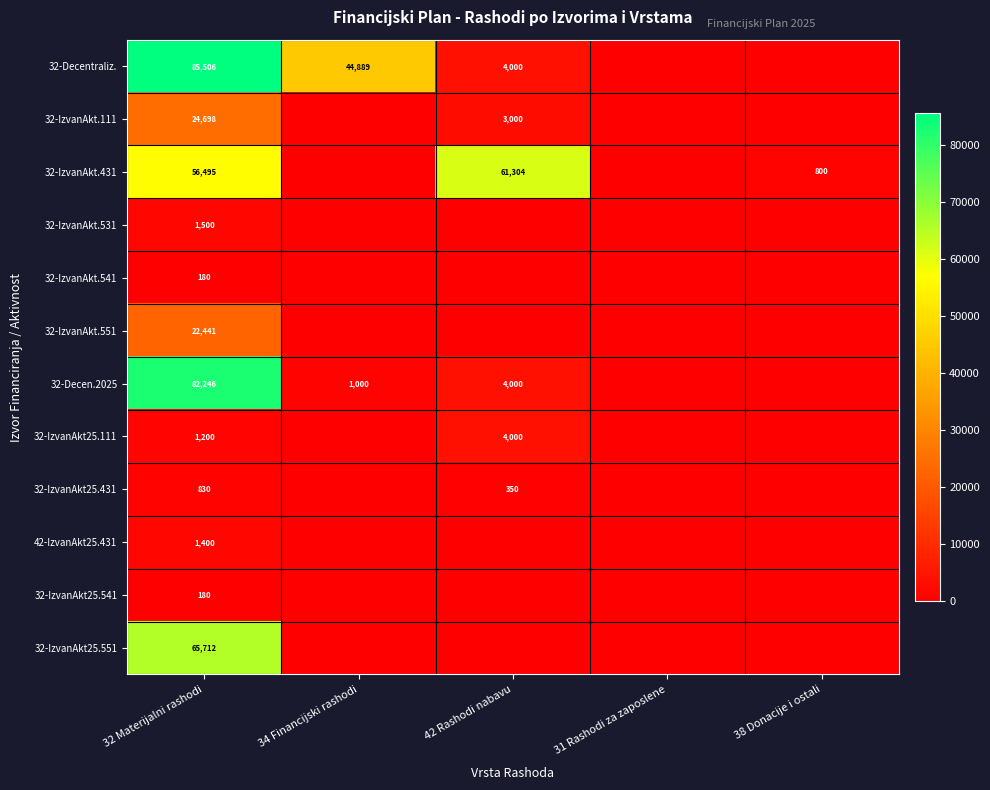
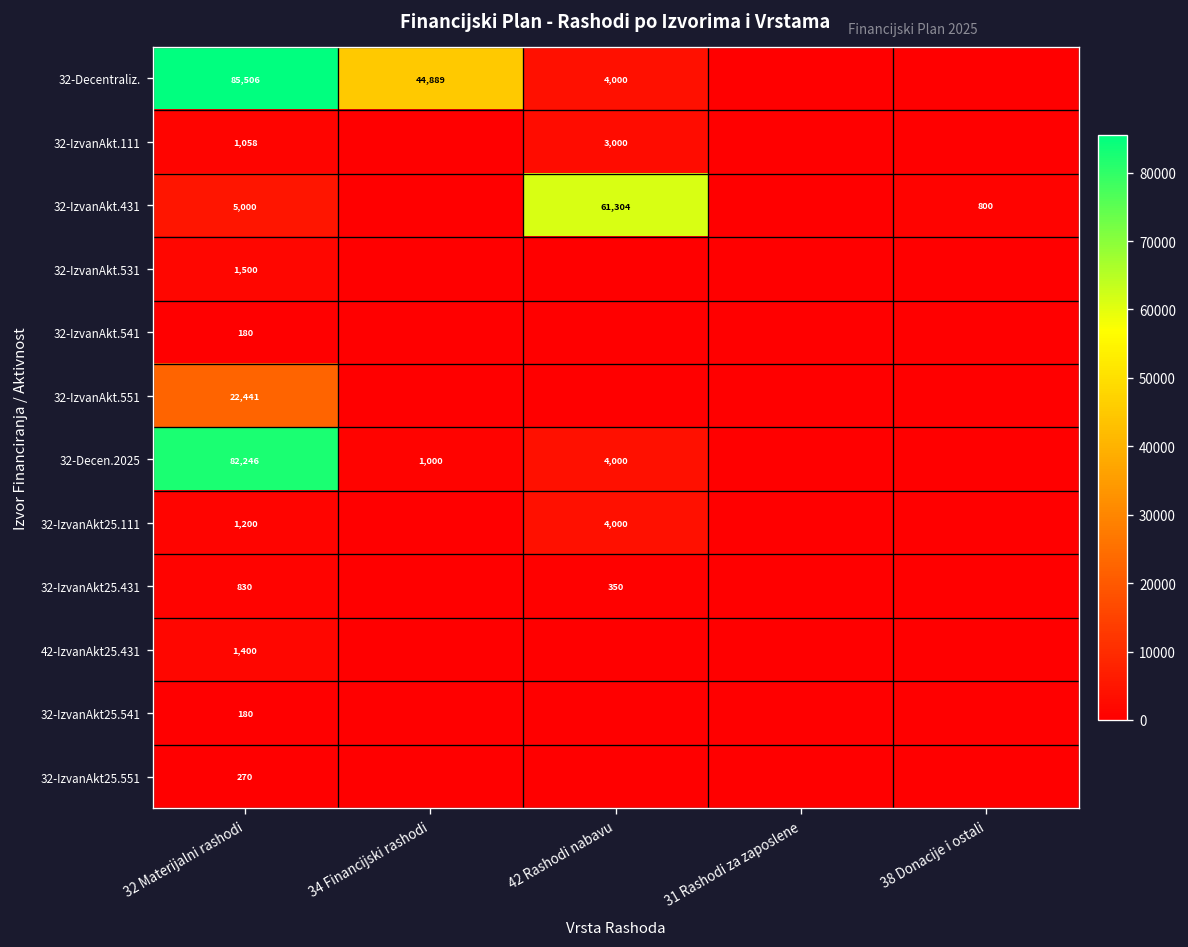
  {
    "32-Decentraliz.": {
      "32 Materijalni rashodi": "85,506",
      "34 Financijski rashodi": "44,889",
      "42 Rashodi nabavu": "4,000"
    },
    "32-IzvanAkt.111": {
-     "32 Materijalni rashodi": "24,698",
+     "32 Materijalni rashodi": "1,058",
      "42 Rashodi nabavu": "3,000"
    },
    "32-IzvanAkt.431": {
-     "32 Materijalni rashodi": "56,495",
+     "32 Materijalni rashodi": "5,000",
      "42 Rashodi nabavu": "61,304",
      "38 Donacije i ostali": "800"
    },
    "32-IzvanAkt.531": {
      "32 Materijalni rashodi": "1,500"
    },
    "32-IzvanAkt.541": {
      "32 Materijalni rashodi": "180"
    },
    "32-IzvanAkt.551": {
      "32 Materijalni rashodi": "22,441"
    },
    "32-Decen.2025": {
      "32 Materijalni rashodi": "82,246",
      "34 Financijski rashodi": "1,000",
      "42 Rashodi nabavu": "4,000"
    },
    "32-IzvanAkt25.111": {
      "32 Materijalni rashodi": "1,200",
      "42 Rashodi nabavu": "4,000"
    },
    "32-IzvanAkt25.431": {
      "32 Materijalni rashodi": "830",
      "42 Rashodi nabavu": "350"
    },
    "42-IzvanAkt25.431": {
      "32 Materijalni rashodi": "1,400"
    },
    "32-IzvanAkt25.541": {
      "32 Materijalni rashodi": "180"
    },
    "32-IzvanAkt25.551": {
-     "32 Materijalni rashodi": "65,712"
+     "32 Materijalni rashodi": "270"
    }
  }
